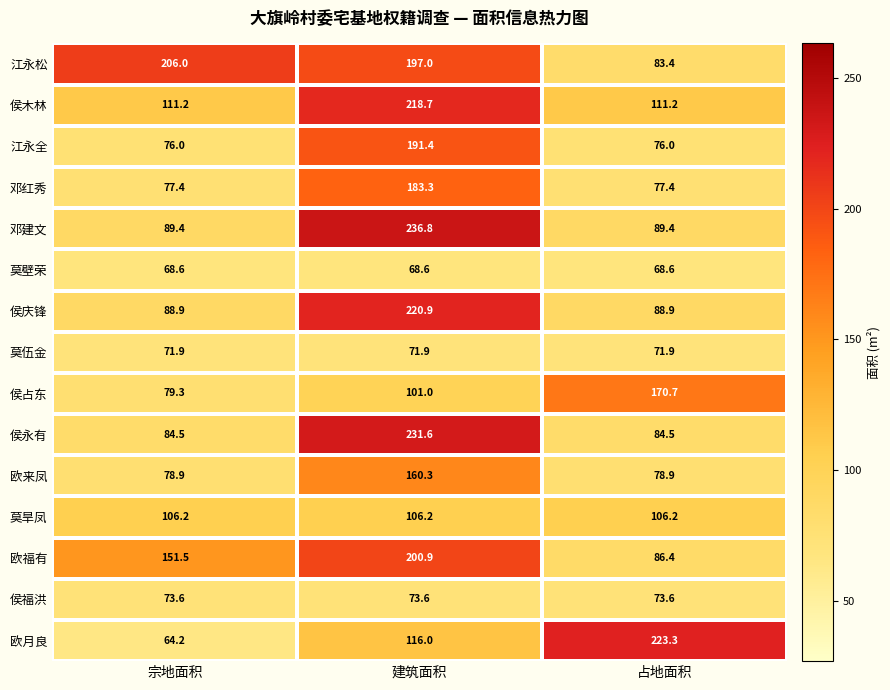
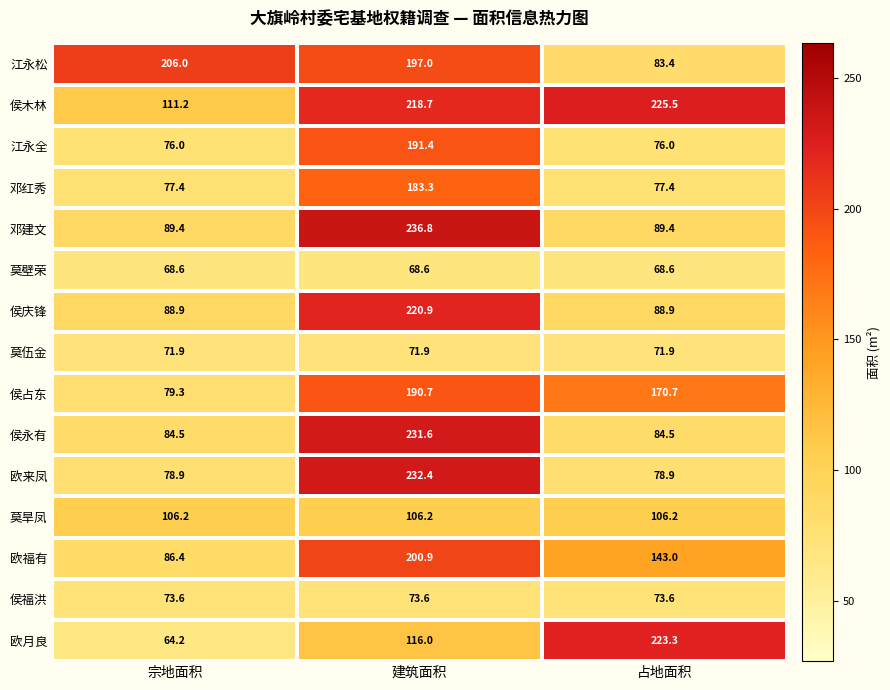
  {
    "江永松": {
      "宗地面积": 206.0,
      "建筑面积": 197.0,
      "占地面积": 83.4
    },
    "侯木林": {
      "宗地面积": 111.2,
      "建筑面积": 218.7,
-     "占地面积": 111.2
+     "占地面积": 225.5
    },
    "江永全": {
      "宗地面积": 76.0,
      "建筑面积": 191.4,
      "占地面积": 76.0
    },
    "邓红秀": {
      "宗地面积": 77.4,
      "建筑面积": 183.3,
      "占地面积": 77.4
    },
    "邓建文": {
      "宗地面积": 89.4,
      "建筑面积": 236.8,
      "占地面积": 89.4
    },
    "莫壁荣": {
      "宗地面积": 68.6,
      "建筑面积": 68.6,
      "占地面积": 68.6
    },
    "侯庆锋": {
      "宗地面积": 88.9,
      "建筑面积": 220.9,
      "占地面积": 88.9
    },
    "莫伍金": {
      "宗地面积": 71.9,
      "建筑面积": 71.9,
      "占地面积": 71.9
    },
    "侯占东": {
      "宗地面积": 79.3,
-     "建筑面积": 101.0,
+     "建筑面积": 190.7,
      "占地面积": 170.7
    },
    "侯永有": {
      "宗地面积": 84.5,
      "建筑面积": 231.6,
      "占地面积": 84.5
    },
    "欧来凤": {
      "宗地面积": 78.9,
-     "建筑面积": 160.3,
+     "建筑面积": 232.4,
      "占地面积": 78.9
    },
    "莫旱凤": {
      "宗地面积": 106.2,
      "建筑面积": 106.2,
      "占地面积": 106.2
    },
    "欧福有": {
-     "宗地面积": 151.5,
+     "宗地面积": 86.4,
      "建筑面积": 200.9,
-     "占地面积": 86.4
+     "占地面积": 143.0
    },
    "侯福洪": {
      "宗地面积": 73.6,
      "建筑面积": 73.6,
      "占地面积": 73.6
    },
    "欧月良": {
      "宗地面积": 64.2,
      "建筑面积": 116.0,
      "占地面积": 223.3
    }
  }
